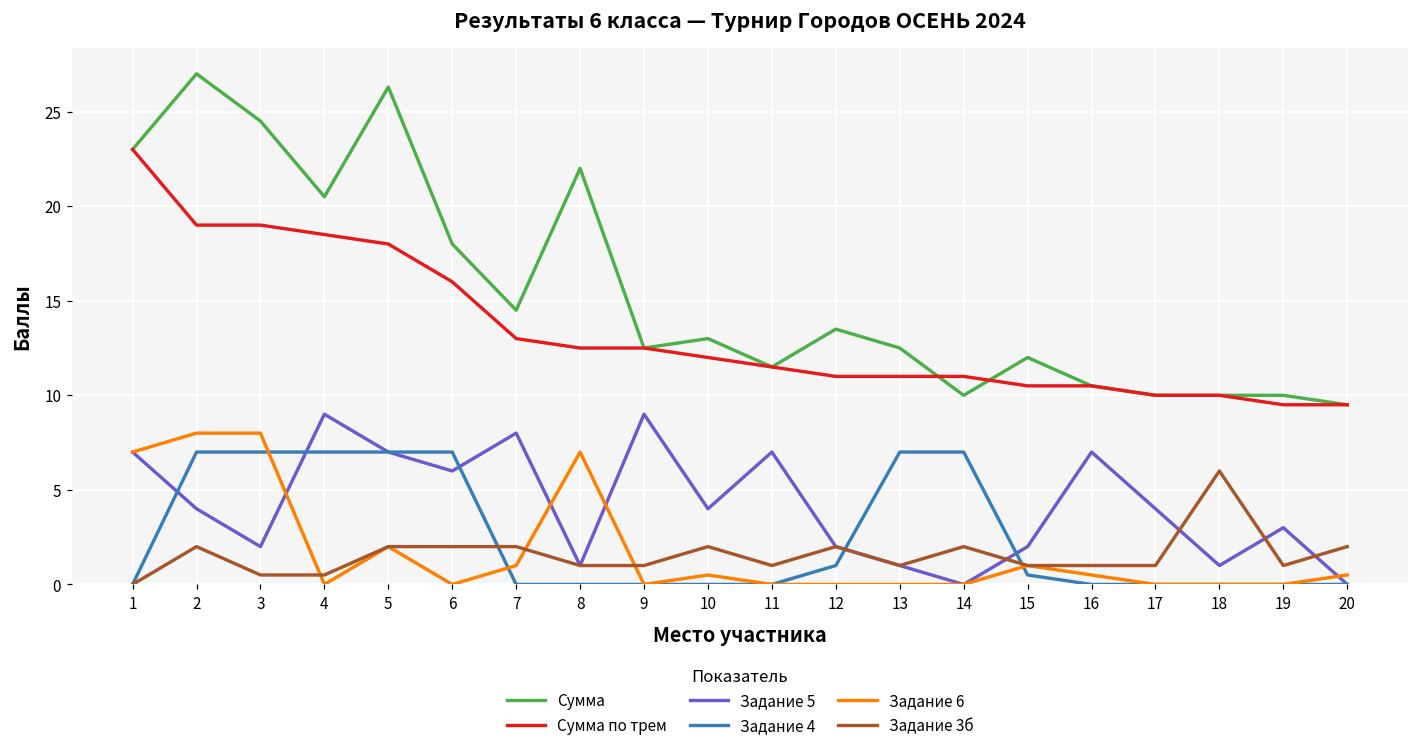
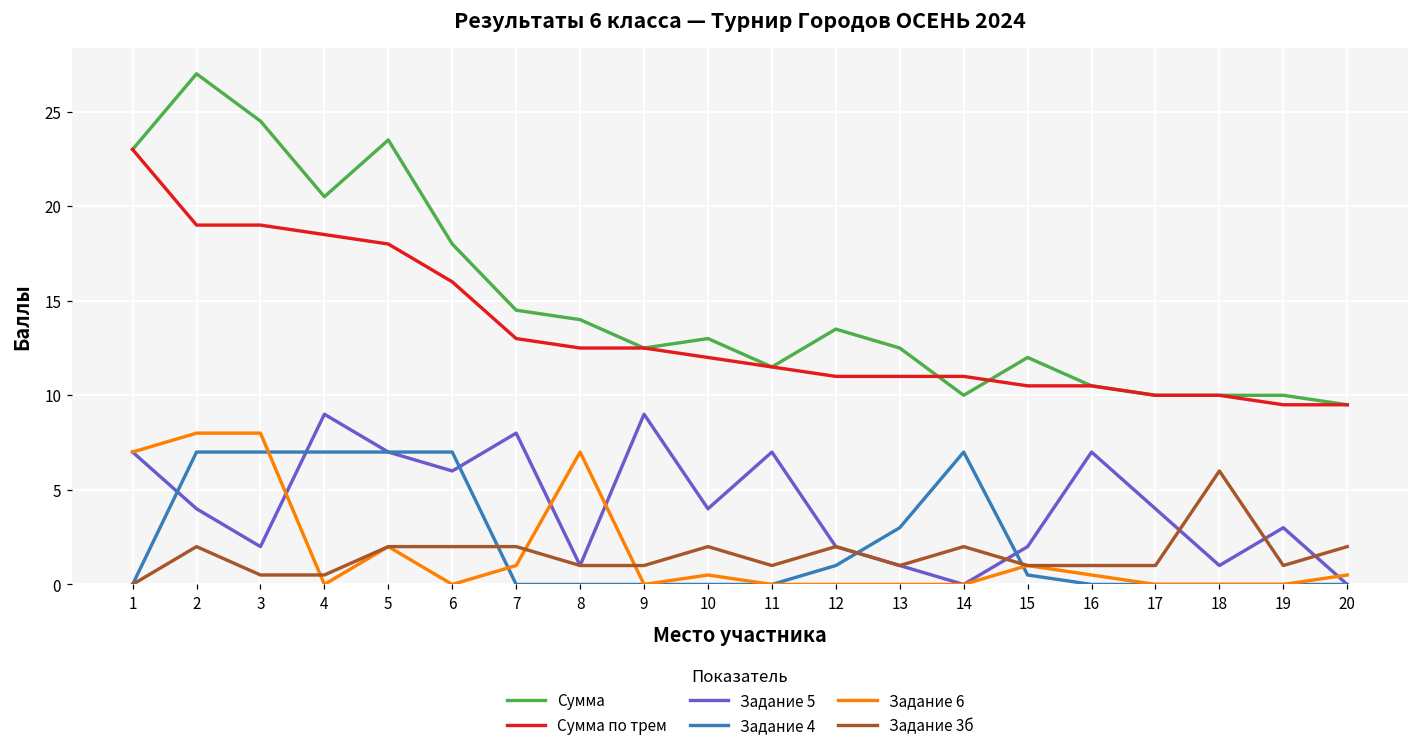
  {
    "Сумма": {
      "2": 27.0,
      "3": 24.5,
      "4": 20.5,
-     "5": 26.3,
+     "5": 23.5,
      "6": 18.0,
      "7": 14.5,
-     "8": 22,
+     "8": 14,
      "10": 13.0,
      "12": 13.5,
      "13": 12.5,
      "14": 10.0,
      "15": 12.0,
      "19": 10.0
    },
    "Сумма по трем": {
      "2": 19.0,
      "3": 19.0,
      "4": 18.5,
      "5": 18.0,
      "6": 16.0,
      "7": 13.0,
      "8": 12.5,
      "10": 12.0,
      "12": 11.0,
      "13": 11.0,
      "14": 11.0,
      "15": 10.5,
      "19": 9.5
    },
    "Задание 5": {
      "2": 4.0,
      "3": 2.0,
      "4": 9.0,
      "6": 6.0,
      "7": 8.0,
      "9": 9.0,
      "10": 4.0,
      "11": 7.0,
      "15": 2.0,
      "16": 7.0,
      "17": 4.0,
      "18": 1.0,
      "19": 3.0
    },
    "Задание 4": {
      "2": 7,
      "3": 7,
      "4": 7,
      "6": 7,
      "7": 0,
      "8": 0,
      "10": 0,
      "12": 1,
-     "13": 7,
+     "13": 3,
      "14": 7,
      "15": 0.5,
      "16": 0
    },
    "Задание 6": {
      "2": 8.0,
      "3": 8.0,
      "4": 0.0,
      "6": 0.0,
      "7": 1.0,
      "8": 7.0,
      "10": 0.5,
      "12": 0.0,
      "13": 0.0,
      "16": 0.5,
      "20": 0.5
    },
    "Задание 3б": {
      "2": 2.0,
      "3": 0.5,
      "4": 0.5,
      "6": 2.0,
      "7": 2.0,
      "9": 1.0,
      "10": 2.0,
      "11": 1.0,
      "14": 2.0,
      "16": 1.0,
      "17": 1.0,
      "18": 6.0,
      "19": 1.0,
      "20": 2.0
    }
  }
